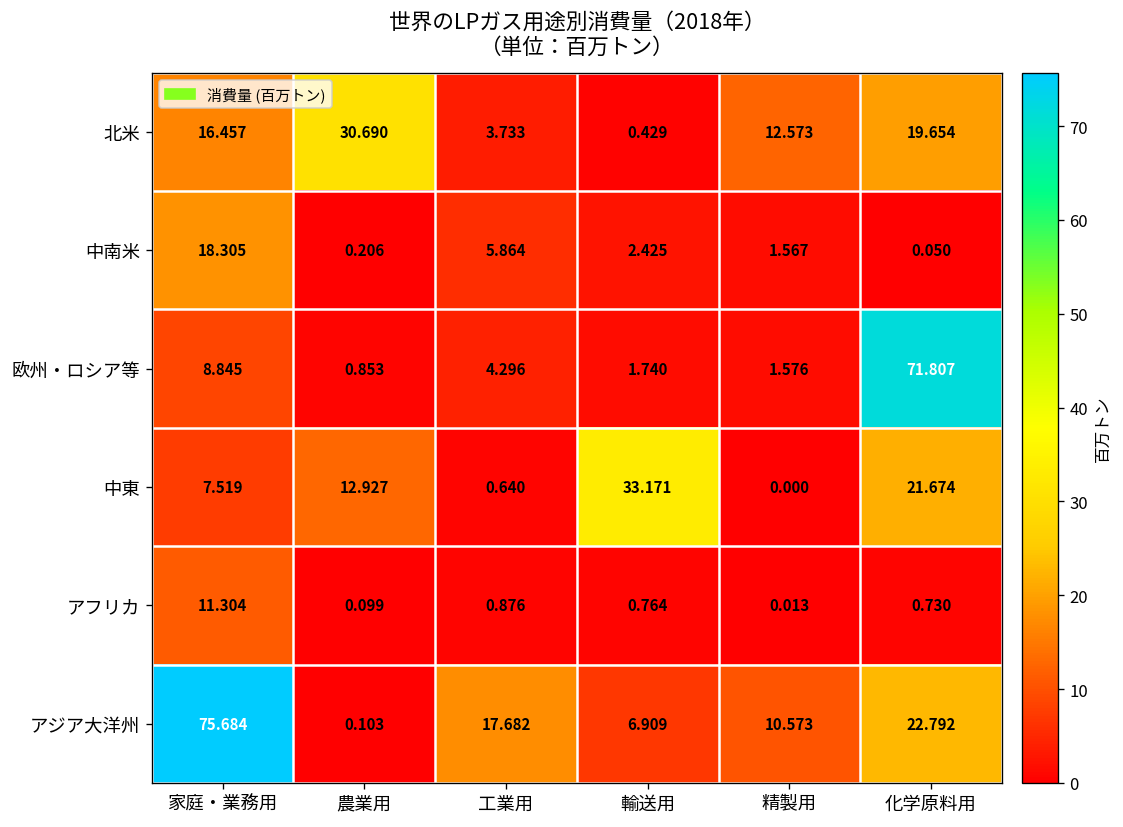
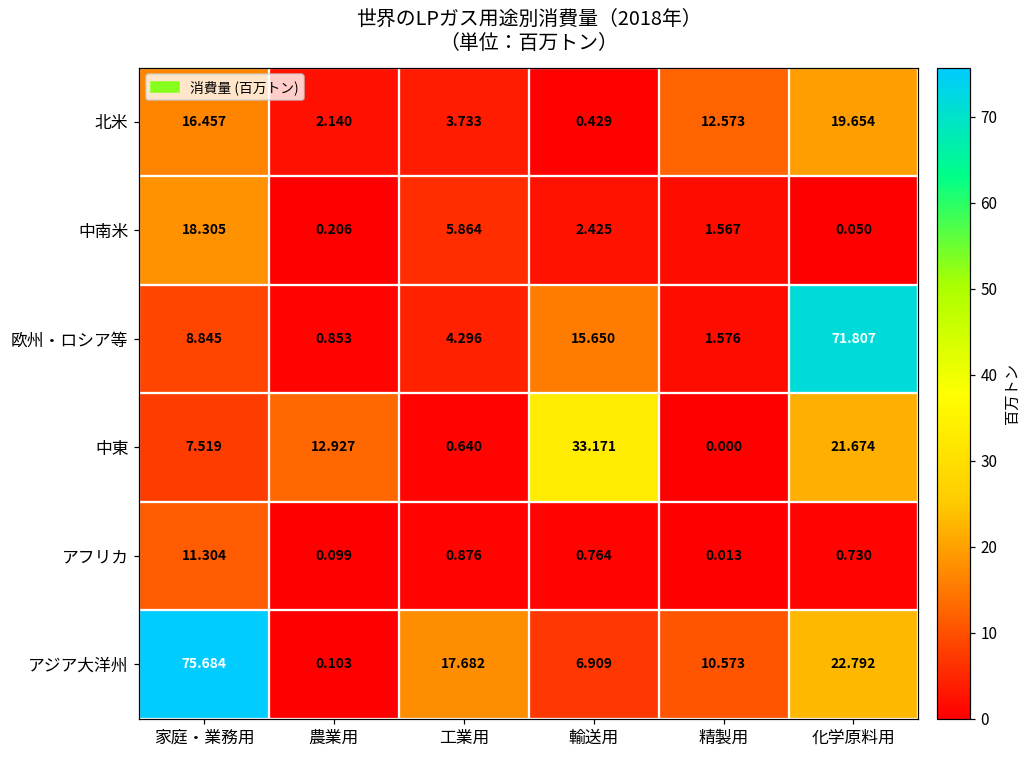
  {
    "北米": {
      "家庭・業務用": 16.457,
-     "農業用": 30.690,
+     "農業用": 2.140,
      "工業用": 3.733,
      "輸送用": 0.429,
      "精製用": 12.573,
      "化学原料用": 19.654
    },
    "中南米": {
      "家庭・業務用": 18.305,
      "農業用": 0.206,
      "工業用": 5.864,
      "輸送用": 2.425,
      "精製用": 1.567,
      "化学原料用": 0.050
    },
    "欧州・ロシア等": {
      "家庭・業務用": 8.845,
      "農業用": 0.853,
      "工業用": 4.296,
-     "輸送用": 1.740,
+     "輸送用": 15.650,
      "精製用": 1.576,
      "化学原料用": 71.807
    },
    "中東": {
      "家庭・業務用": 7.519,
      "農業用": 12.927,
      "工業用": 0.640,
      "輸送用": 33.171,
      "精製用": 0.000,
      "化学原料用": 21.674
    },
    "アフリカ": {
      "家庭・業務用": 11.304,
      "農業用": 0.099,
      "工業用": 0.876,
      "輸送用": 0.764,
      "精製用": 0.013,
      "化学原料用": 0.730
    },
    "アジア大洋州": {
      "家庭・業務用": 75.684,
      "農業用": 0.103,
      "工業用": 17.682,
      "輸送用": 6.909,
      "精製用": 10.573,
      "化学原料用": 22.792
    }
  }
